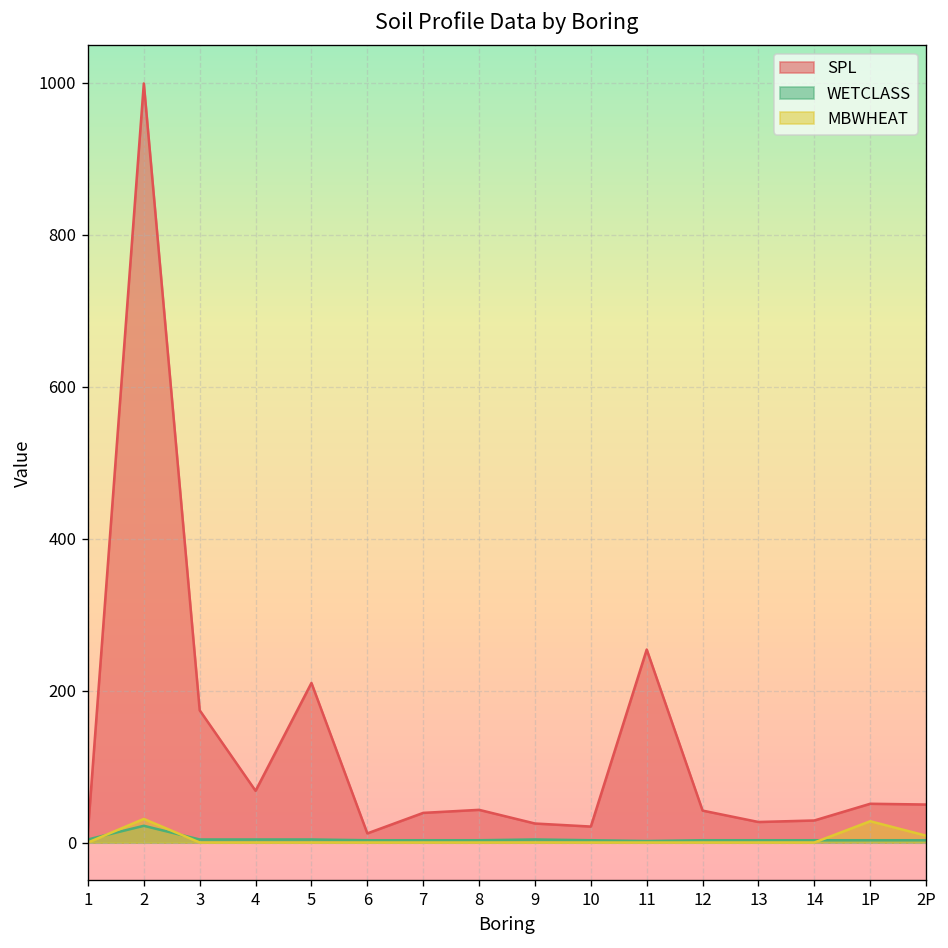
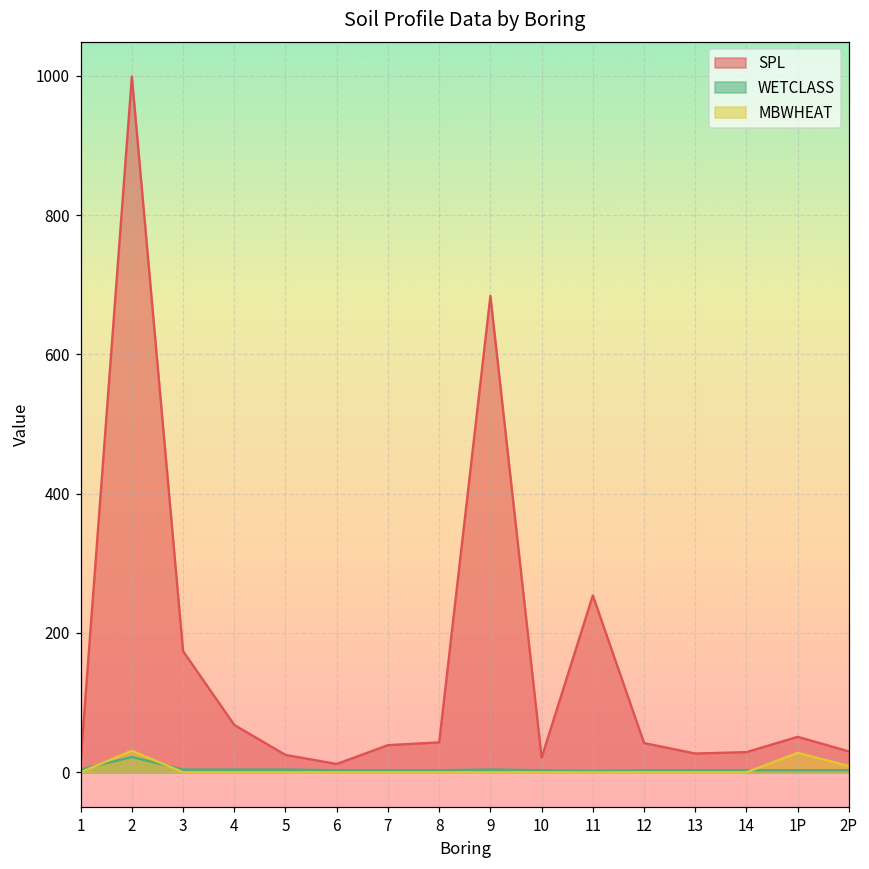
  {
    "SPL": {
      "1": 20,
      "2": 1000,
      "3": 170,
      "4": 70,
-     "5": 210,
+     "5": 30,
      "6": 10,
      "7": 40,
      "8": 40,
-     "9": 30,
+     "9": 680,
      "10": 20,
      "11": 250,
      "12": 40,
      "13": 30,
      "14": 30,
      "1P": 50,
-     "2P": 50
+     "2P": 30
    },
    "WETCLASS": {
      "2": 20,
      "1P": 0,
      "2P": 0
    },
    "MBWHEAT": {
      "2": 30,
      "1P": 30,
      "2P": 10
    }
  }
